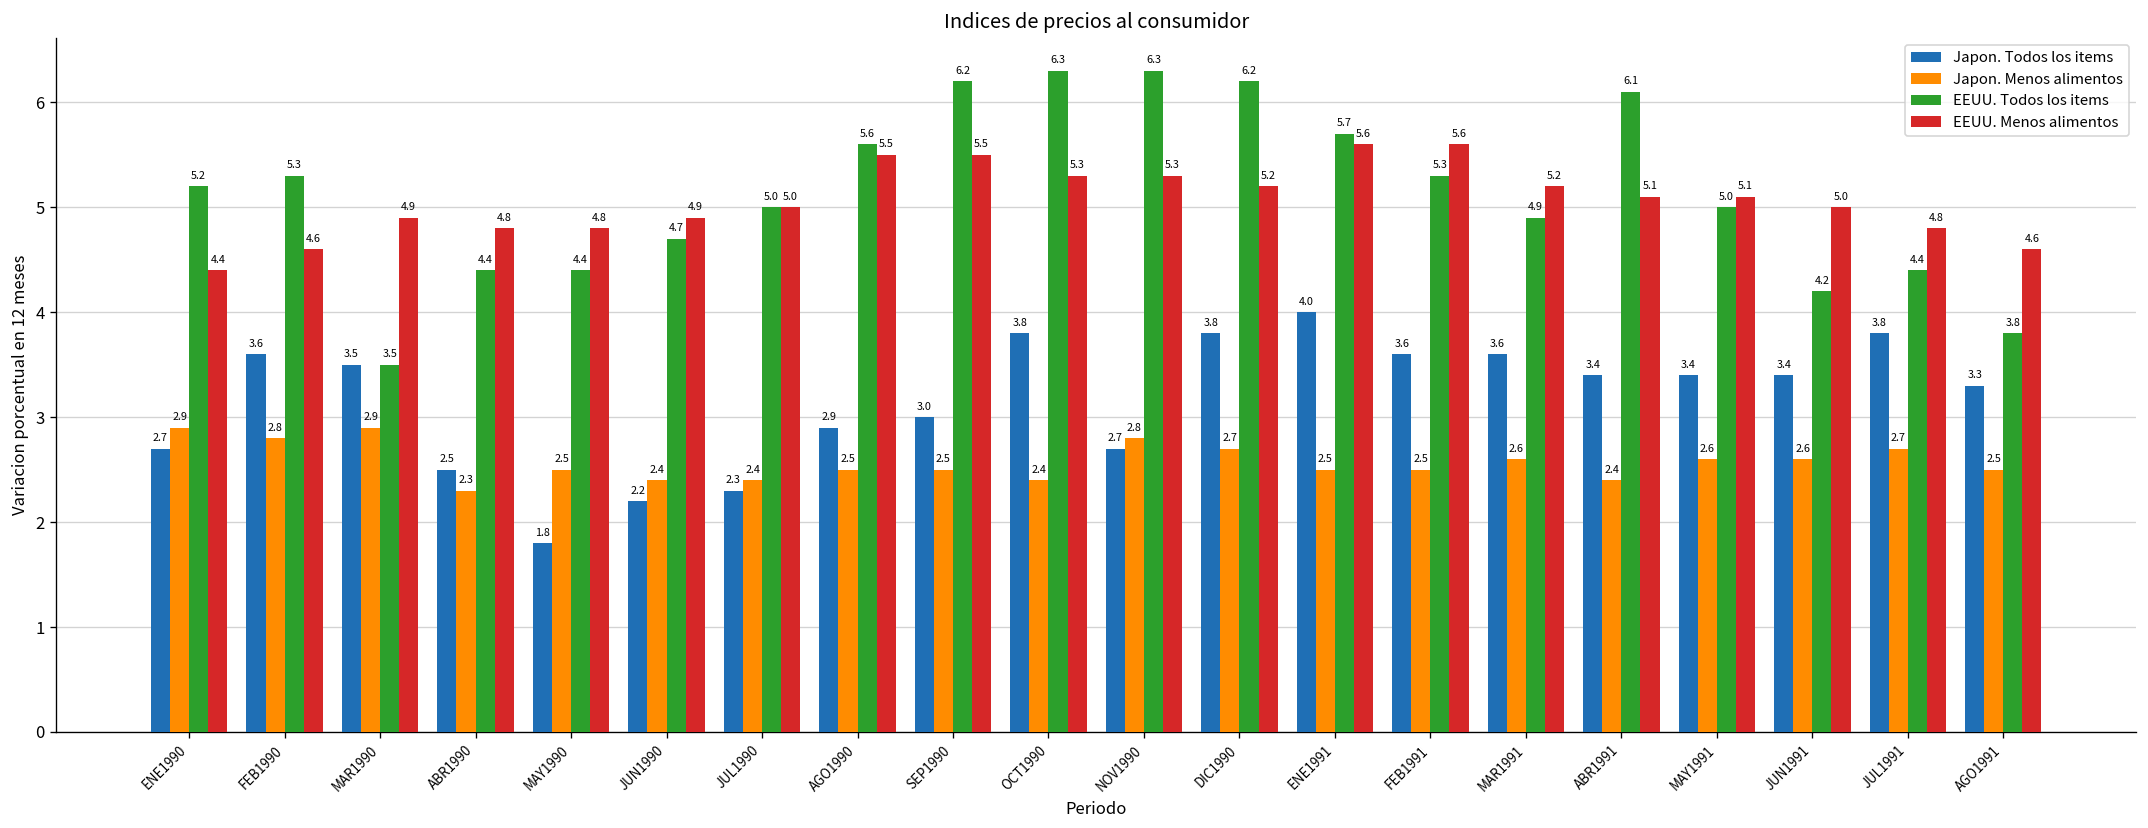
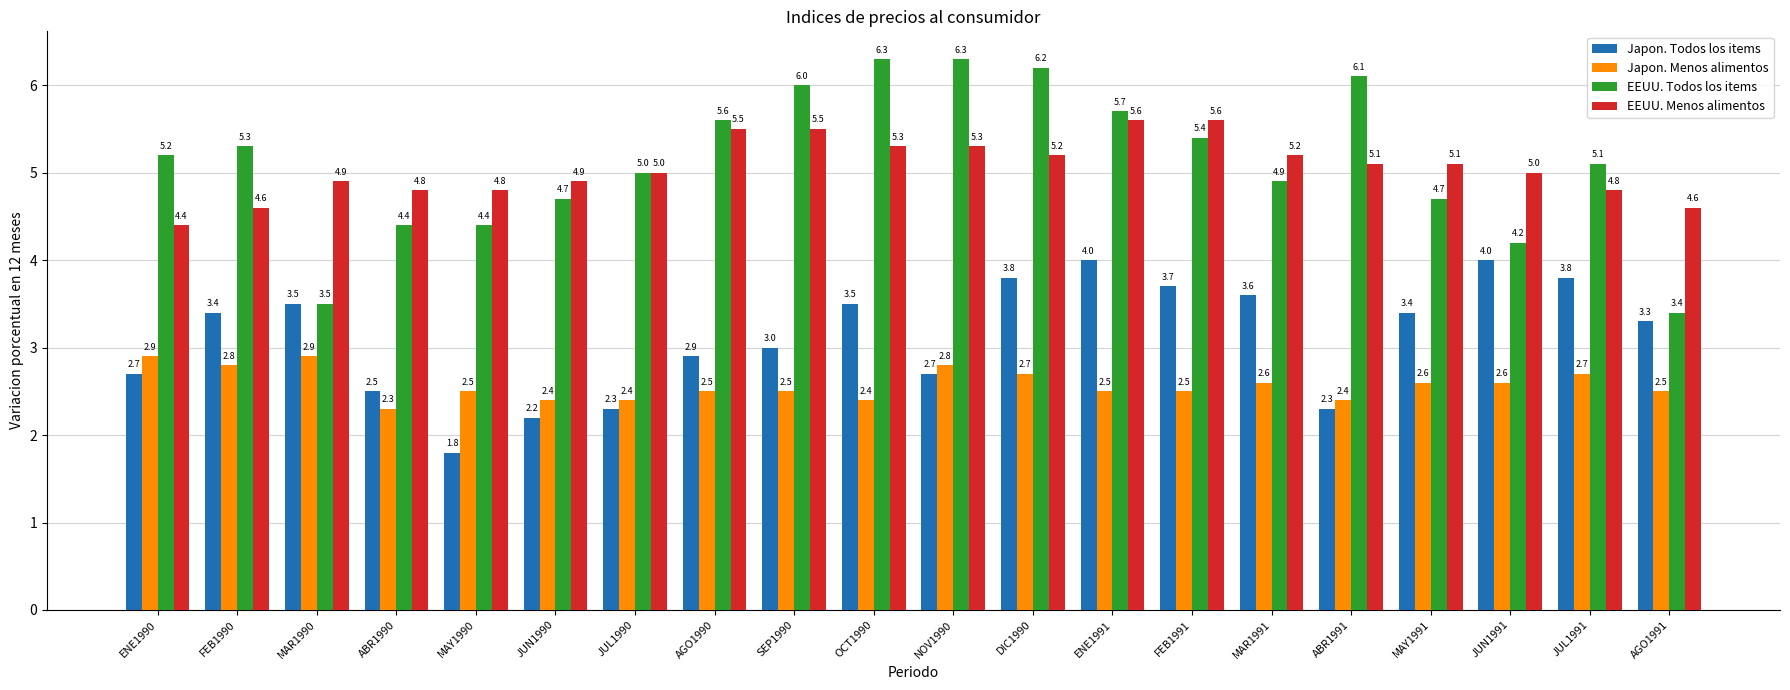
  {
    "Japon. Todos los items": {
      "ENE1990": 2.7,
-     "FEB1990": 3.6,
+     "FEB1990": 3.4,
      "MAR1990": 3.5,
      "ABR1990": 2.5,
      "MAY1990": 1.8,
      "JUN1990": 2.2,
      "JUL1990": 2.3,
      "AGO1990": 2.9,
      "SEP1990": 3.0,
-     "OCT1990": 3.8,
+     "OCT1990": 3.5,
      "NOV1990": 2.7,
      "DIC1990": 3.8,
      "ENE1991": 4.0,
-     "FEB1991": 3.6,
+     "FEB1991": 3.7,
      "MAR1991": 3.6,
-     "ABR1991": 3.4,
+     "ABR1991": 2.3,
      "MAY1991": 3.4,
-     "JUN1991": 3.4,
+     "JUN1991": 4.0,
      "JUL1991": 3.8,
      "AGO1991": 3.3
    },
    "Japon. Menos alimentos": {
      "ENE1990": 2.9,
      "FEB1990": 2.8,
      "MAR1990": 2.9,
      "ABR1990": 2.3,
      "MAY1990": 2.5,
      "JUN1990": 2.4,
      "JUL1990": 2.4,
      "AGO1990": 2.5,
      "SEP1990": 2.5,
      "OCT1990": 2.4,
      "NOV1990": 2.8,
      "DIC1990": 2.7,
      "ENE1991": 2.5,
      "FEB1991": 2.5,
      "MAR1991": 2.6,
      "ABR1991": 2.4,
      "MAY1991": 2.6,
      "JUN1991": 2.6,
      "JUL1991": 2.7,
      "AGO1991": 2.5
    },
    "EEUU. Todos los items": {
      "ENE1990": 5.2,
      "FEB1990": 5.3,
      "MAR1990": 3.5,
      "ABR1990": 4.4,
      "MAY1990": 4.4,
      "JUN1990": 4.7,
      "JUL1990": 5.0,
      "AGO1990": 5.6,
-     "SEP1990": 6.2,
+     "SEP1990": 6.0,
      "OCT1990": 6.3,
      "NOV1990": 6.3,
      "DIC1990": 6.2,
      "ENE1991": 5.7,
-     "FEB1991": 5.3,
+     "FEB1991": 5.4,
      "MAR1991": 4.9,
      "ABR1991": 6.1,
-     "MAY1991": 5.0,
+     "MAY1991": 4.7,
      "JUN1991": 4.2,
-     "JUL1991": 4.4,
-     "AGO1991": 3.8
+     "JUL1991": 5.1,
+     "AGO1991": 3.4
    },
    "EEUU. Menos alimentos": {
      "ENE1990": 4.4,
      "FEB1990": 4.6,
      "MAR1990": 4.9,
      "ABR1990": 4.8,
      "MAY1990": 4.8,
      "JUN1990": 4.9,
      "JUL1990": 5.0,
      "AGO1990": 5.5,
      "SEP1990": 5.5,
      "OCT1990": 5.3,
      "NOV1990": 5.3,
      "DIC1990": 5.2,
      "ENE1991": 5.6,
      "FEB1991": 5.6,
      "MAR1991": 5.2,
      "ABR1991": 5.1,
      "MAY1991": 5.1,
      "JUN1991": 5.0,
      "JUL1991": 4.8,
      "AGO1991": 4.6
    }
  }
